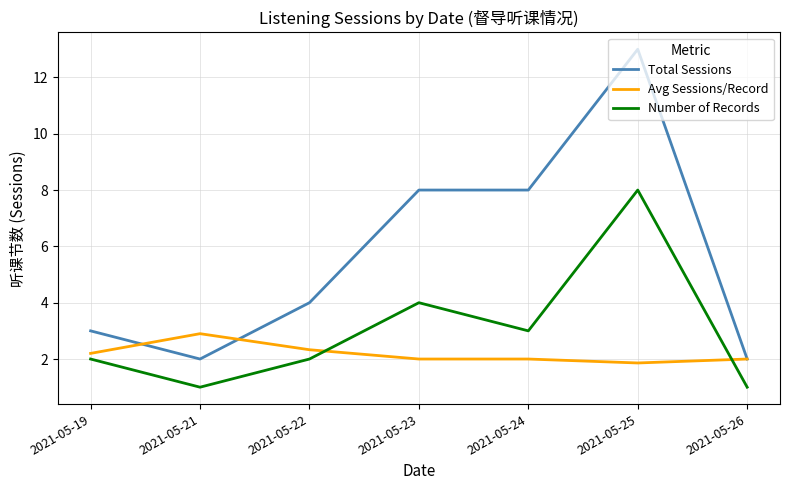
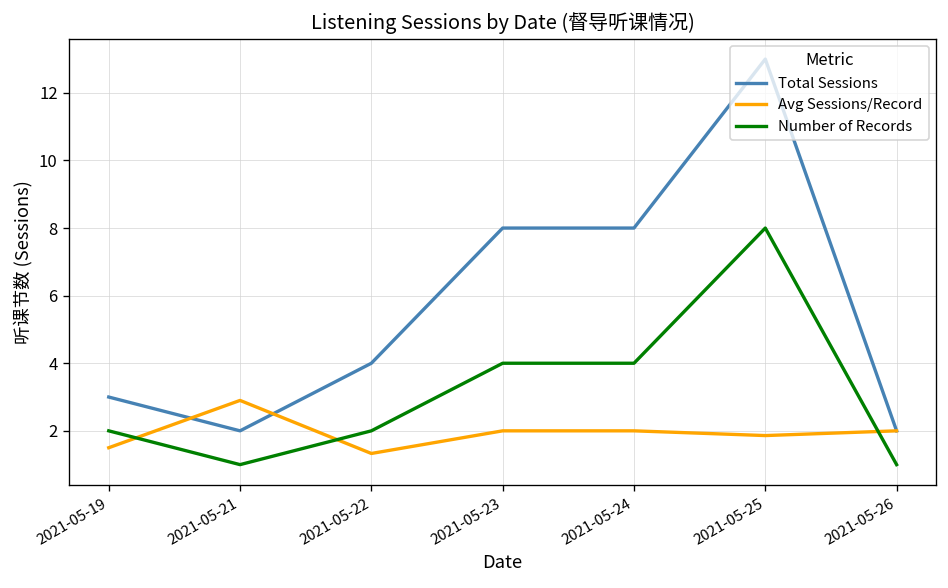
  {
    "Total Sessions": {
      "2021-05-19": 3.0,
      "2021-05-21": 2.0,
      "2021-05-22": 4.0,
      "2021-05-23": 8.0,
      "2021-05-24": 8.0
    },
    "Avg Sessions/Record": {
-     "2021-05-19": 2.2,
+     "2021-05-19": 1.5,
      "2021-05-21": 2.9,
-     "2021-05-22": 2.3,
+     "2021-05-22": 1.3,
      "2021-05-23": 2.0,
      "2021-05-24": 2.0,
      "2021-05-25": 1.9
    },
    "Number of Records": {
      "2021-05-19": 2,
      "2021-05-21": 1,
      "2021-05-22": 2,
      "2021-05-23": 4,
-     "2021-05-24": 3,
+     "2021-05-24": 4,
      "2021-05-25": 8,
      "2021-05-26": 1
    }
  }
